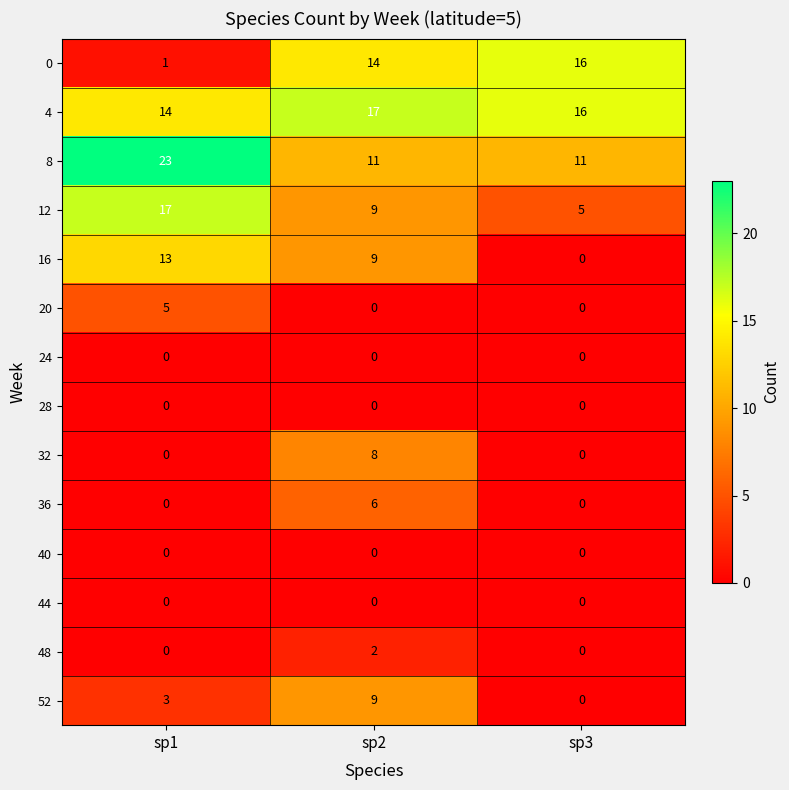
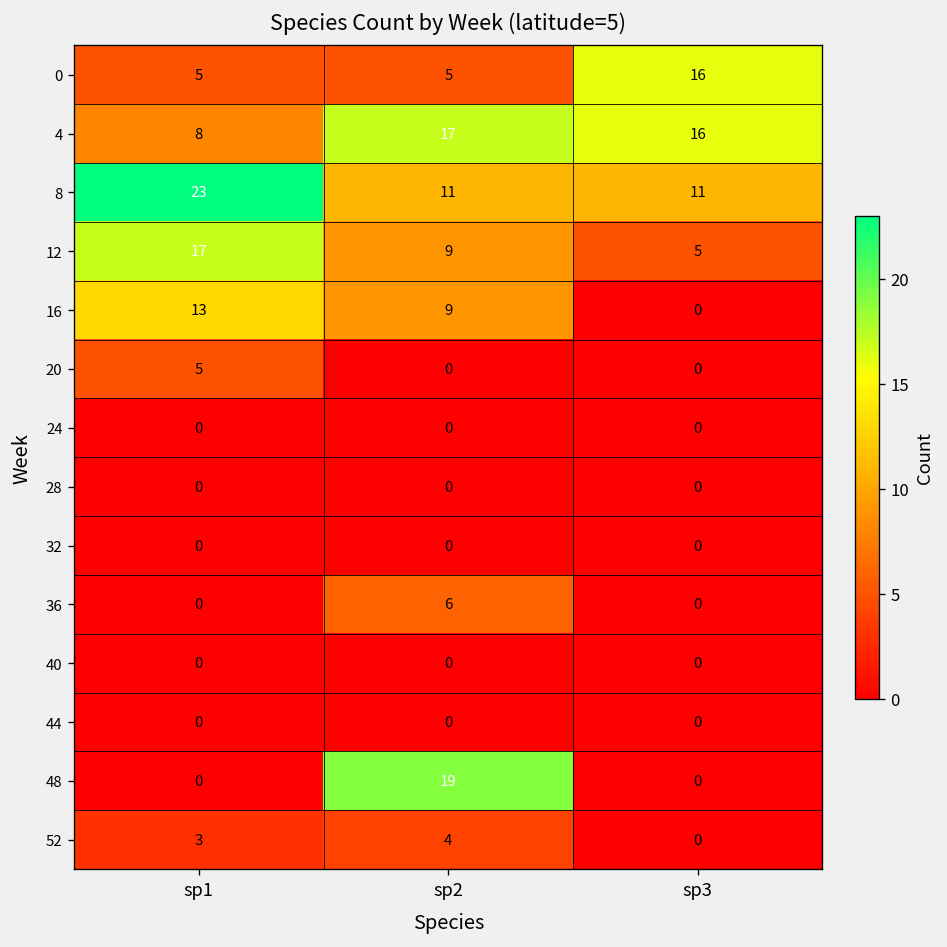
  {
    "0": {
-     "sp1": 1,
-     "sp2": 14,
+     "sp1": 5,
+     "sp2": 5,
      "sp3": 16
    },
    "4": {
-     "sp1": 14,
+     "sp1": 8,
      "sp2": 17,
      "sp3": 16
    },
    "8": {
      "sp1": 23,
      "sp2": 11,
      "sp3": 11
    },
    "12": {
      "sp1": 17,
      "sp2": 9,
      "sp3": 5
    },
    "16": {
      "sp1": 13,
      "sp2": 9,
      "sp3": 0
    },
    "20": {
      "sp1": 5,
      "sp2": 0,
      "sp3": 0
    },
    "24": {
      "sp1": 0,
      "sp2": 0,
      "sp3": 0
    },
    "28": {
      "sp1": 0,
      "sp2": 0,
      "sp3": 0
    },
    "32": {
      "sp1": 0,
-     "sp2": 8,
+     "sp2": 0,
      "sp3": 0
    },
    "36": {
      "sp1": 0,
      "sp2": 6,
      "sp3": 0
    },
    "40": {
      "sp1": 0,
      "sp2": 0,
      "sp3": 0
    },
    "44": {
      "sp1": 0,
      "sp2": 0,
      "sp3": 0
    },
    "48": {
      "sp1": 0,
-     "sp2": 2,
+     "sp2": 19,
      "sp3": 0
    },
    "52": {
      "sp1": 3,
-     "sp2": 9,
+     "sp2": 4,
      "sp3": 0
    }
  }
